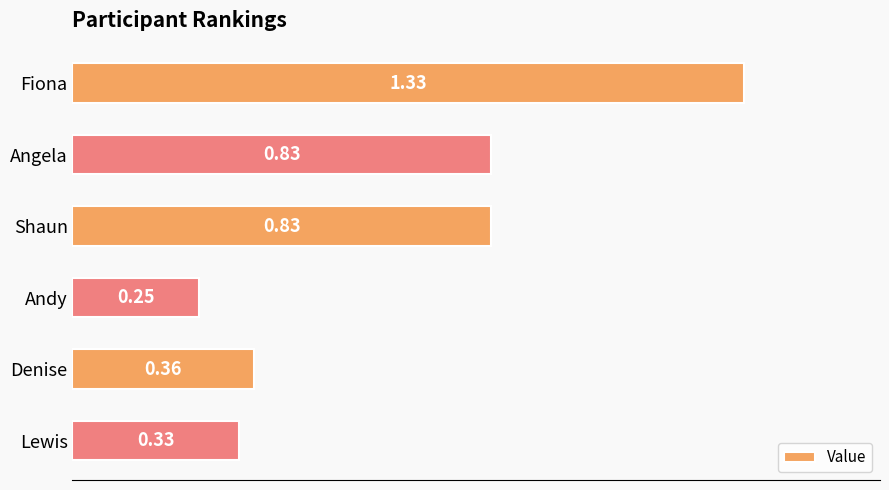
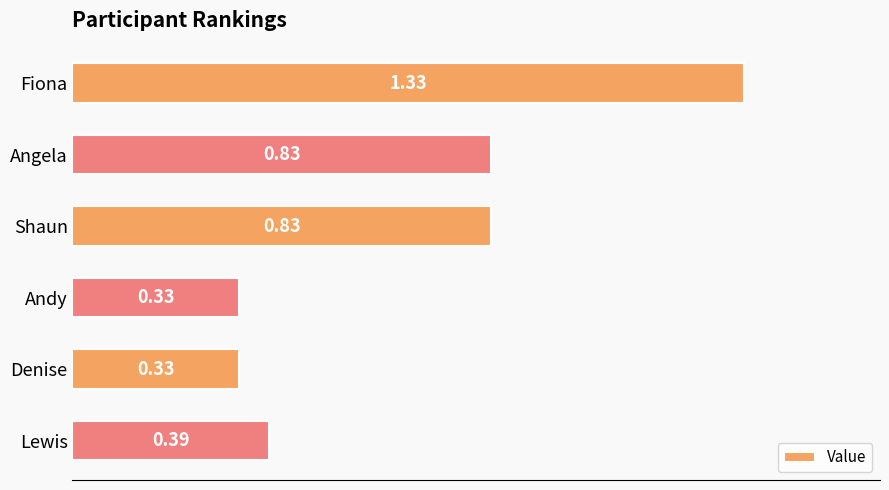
  {
    "Fiona": 1.33,
    "Angela": 0.83,
    "Shaun": 0.83,
-   "Andy": 0.25,
-   "Denise": 0.36,
-   "Lewis": 0.33
+   "Andy": 0.33,
+   "Denise": 0.33,
+   "Lewis": 0.39
  }
